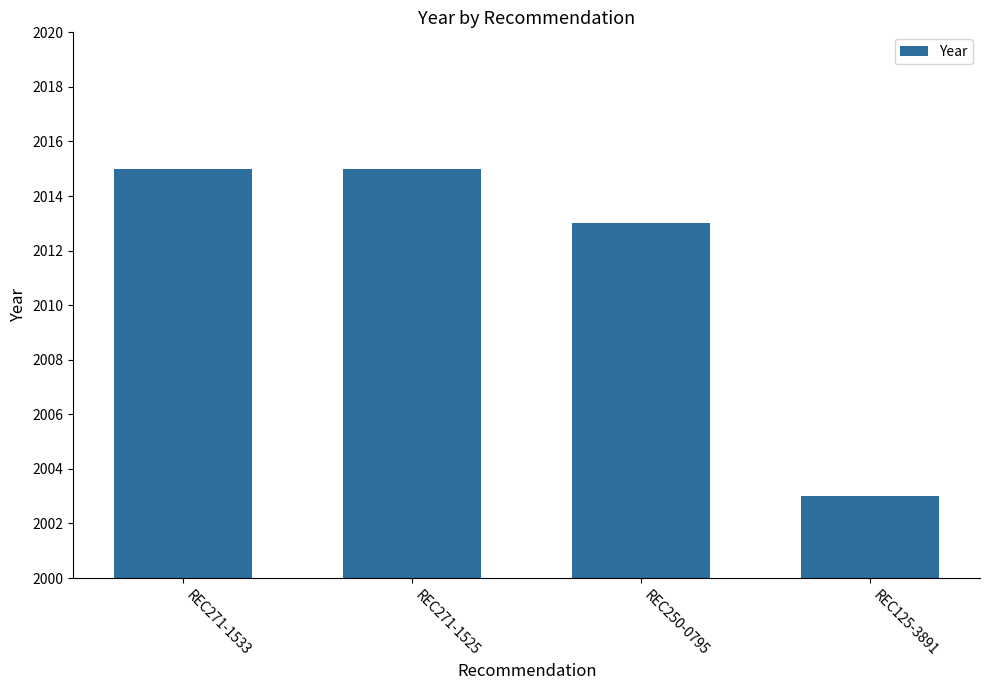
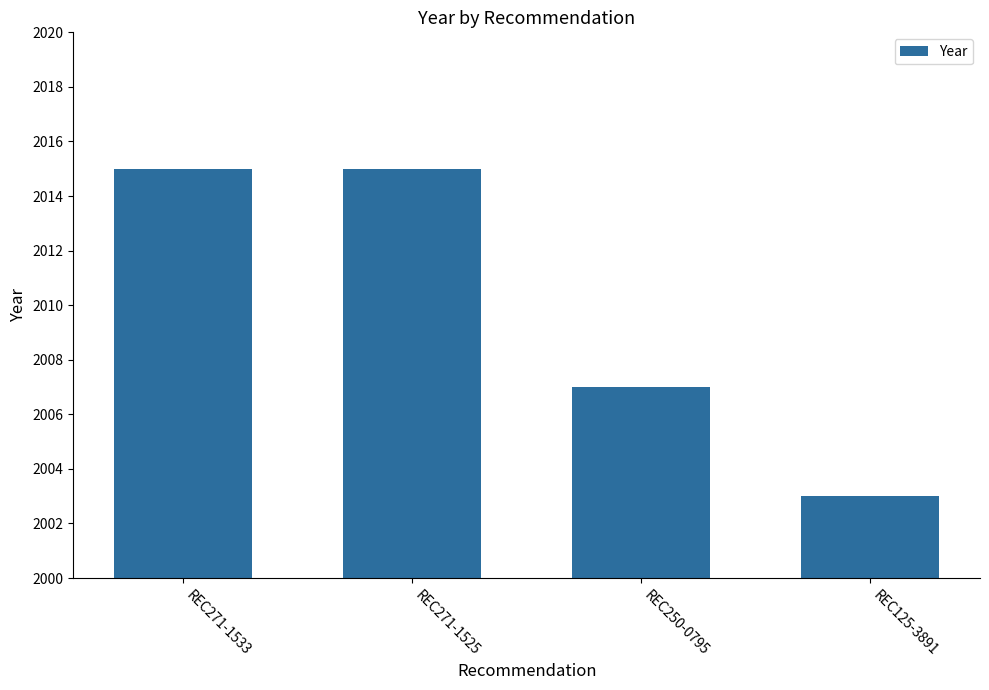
  {
    "REC271-1533": 2015,
    "REC271-1525": 2015,
-   "REC250-0795": 2013,
+   "REC250-0795": 2007,
    "REC125-3891": 2003
  }
